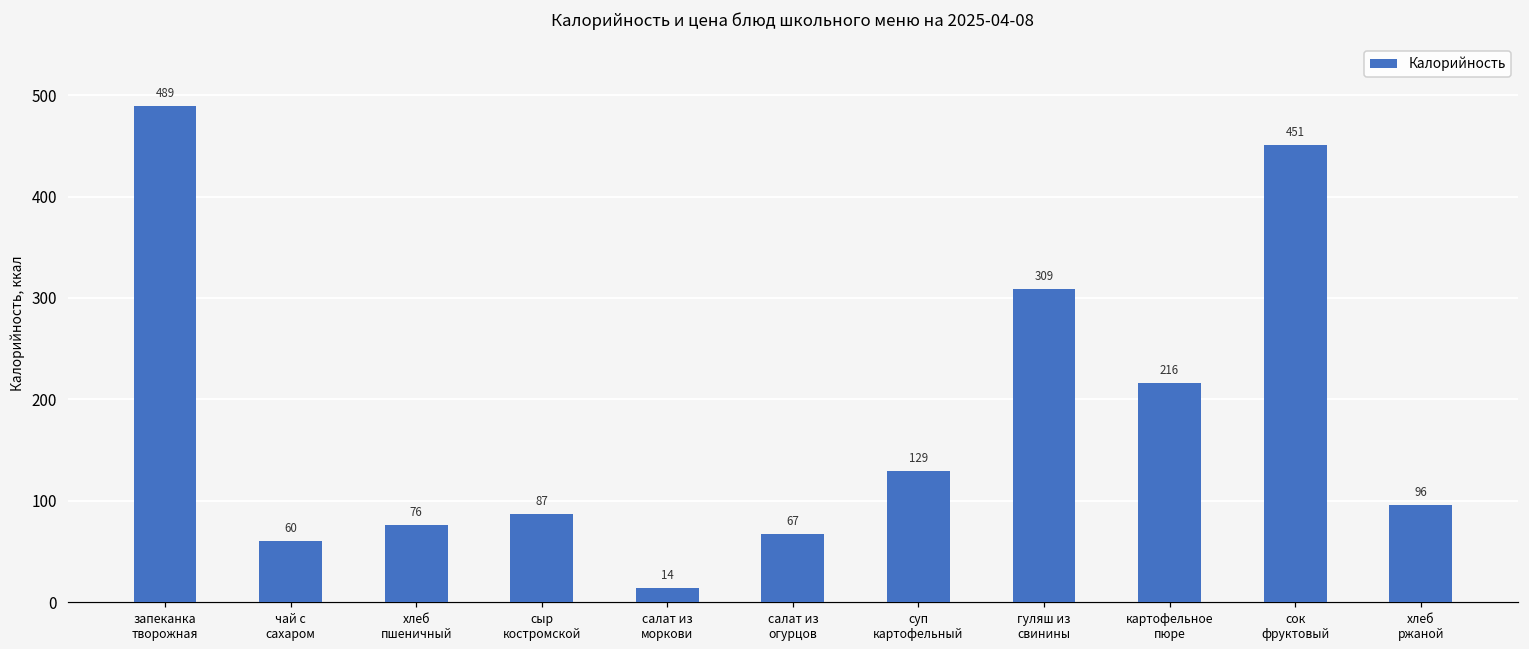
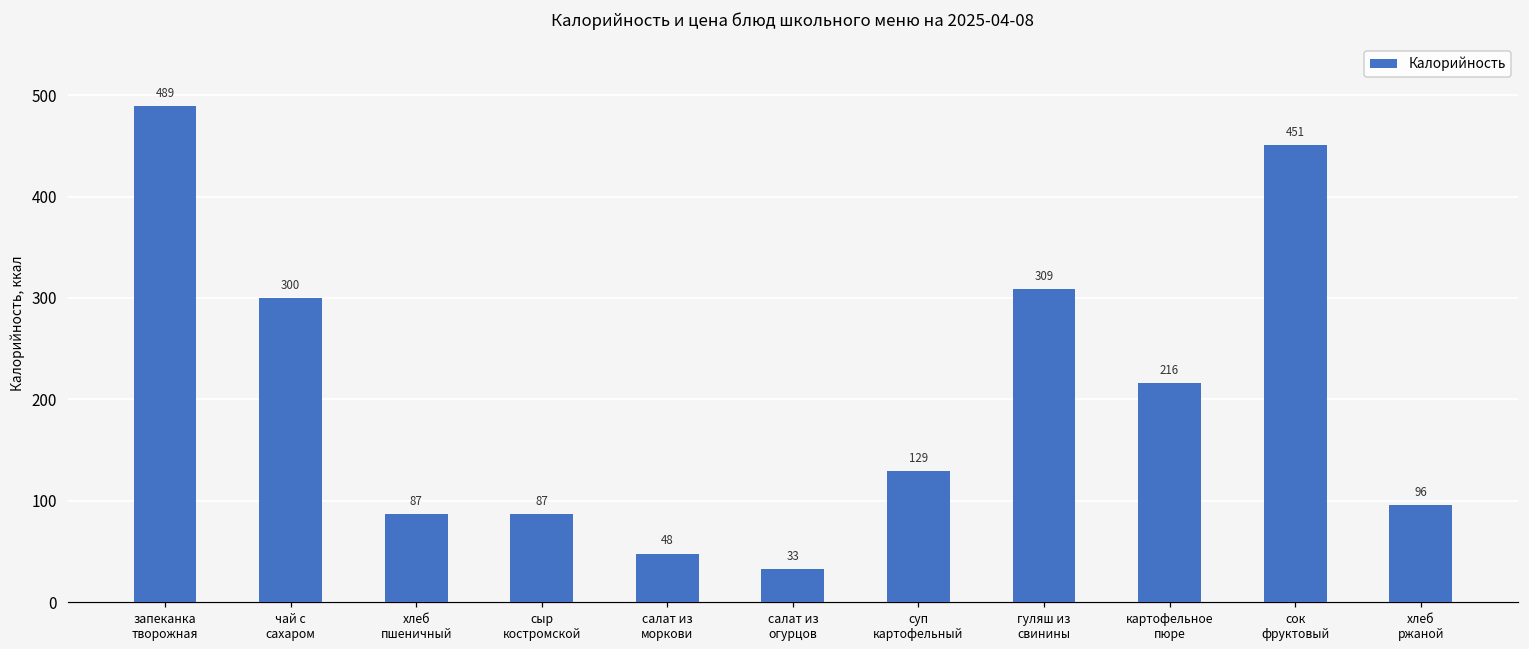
  {
    "запеканка творожная": 489,
-   "чай с сахаром": 60,
-   "хлеб пшеничный": 76,
+   "чай с сахаром": 300,
+   "хлеб пшеничный": 87,
    "сыр костромской": 87,
-   "салат из моркови": 14,
-   "салат из огурцов": 67,
+   "салат из моркови": 48,
+   "салат из огурцов": 33,
    "суп картофельный": 129,
    "гуляш из свинины": 309,
    "картофельное пюре": 216,
    "сок фруктовый": 451,
    "хлеб ржаной": 96
  }
